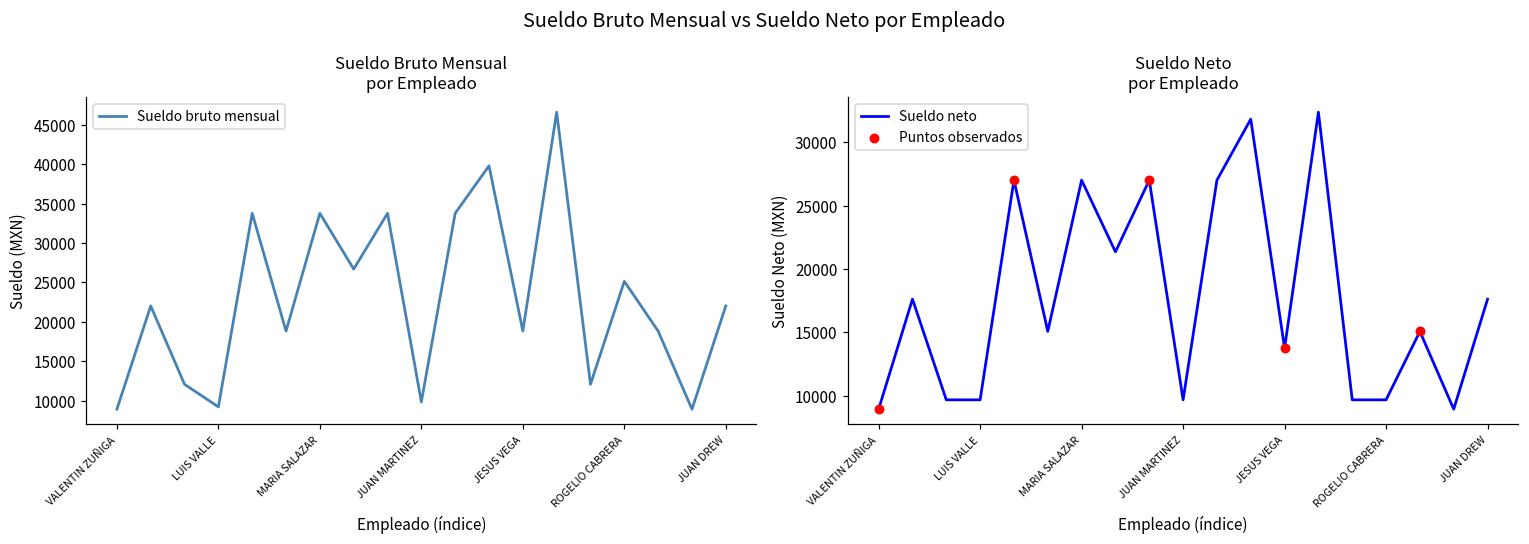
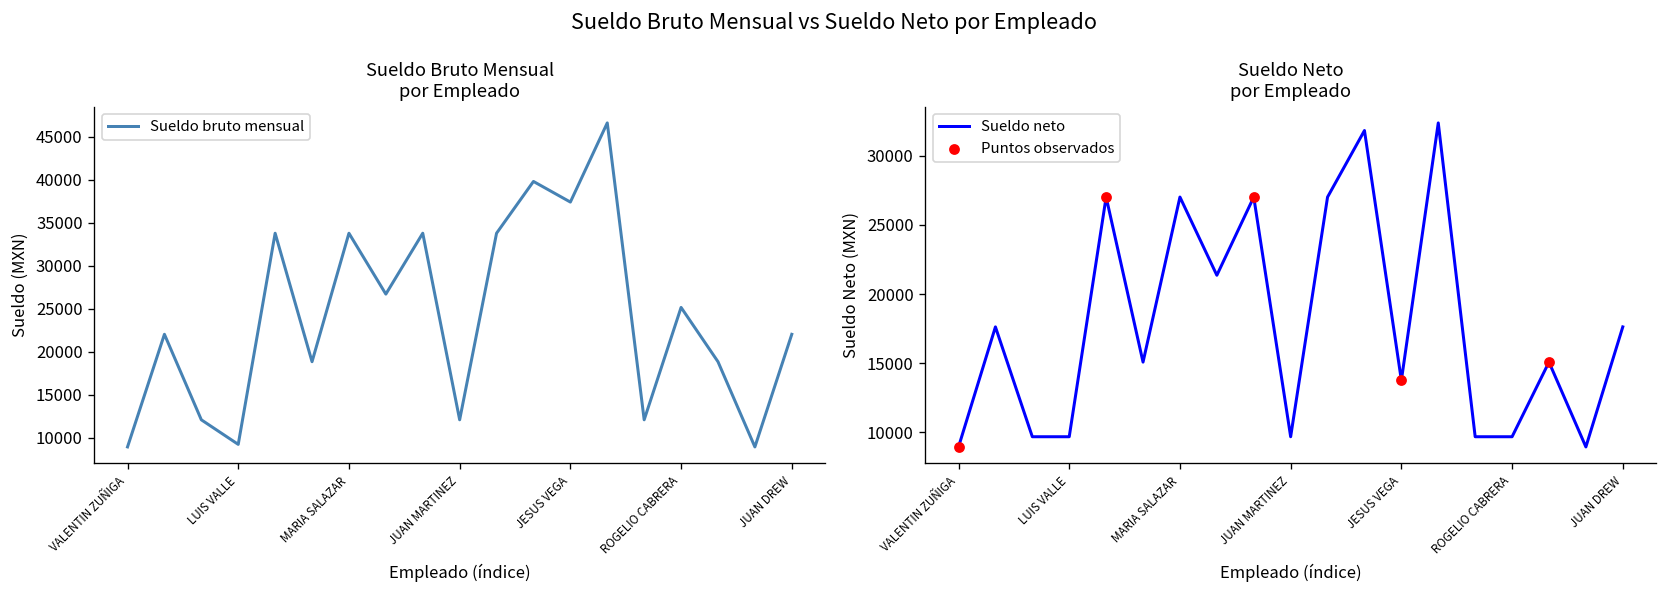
  {
    "Sueldo Bruto Mensual por Empleado": {
      "VALENTIN ZUÑIGA": 9000,
      "LUIS VALLE": 9000,
      "MARIA SALAZAR": 34000,
-     "JUAN MARTINEZ": 10000,
-     "JESUS VEGA": 19000,
+     "JUAN MARTINEZ": 12000,
+     "JESUS VEGA": 37000,
      "ROGELIO CABRERA": 25000,
      "JUAN DREW": 22000
    },
    "Sueldo Neto por Empleado": {
      "Sueldo neto": {
        "LUIS VALLE": 9700,
        "MARIA SALAZAR": 27000,
        "JUAN MARTINEZ": 9700,
        "ROGELIO CABRERA": 9700,
        "JUAN DREW": 17600
      }
    }
  }
